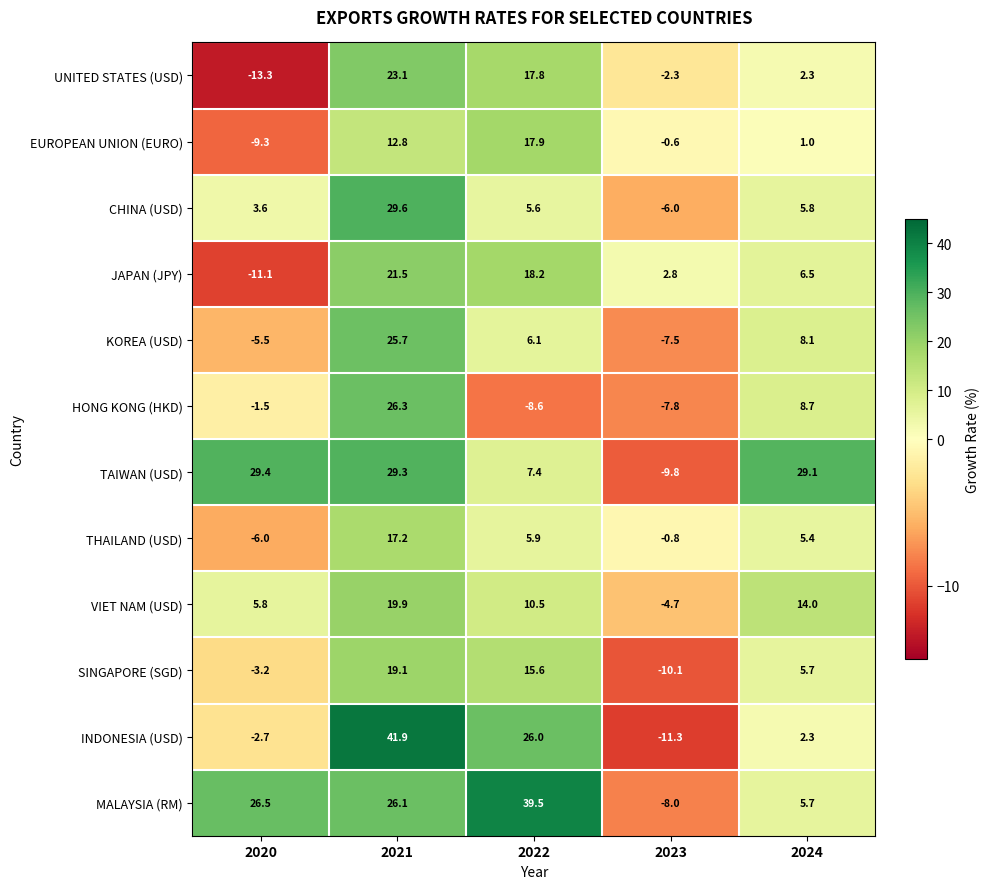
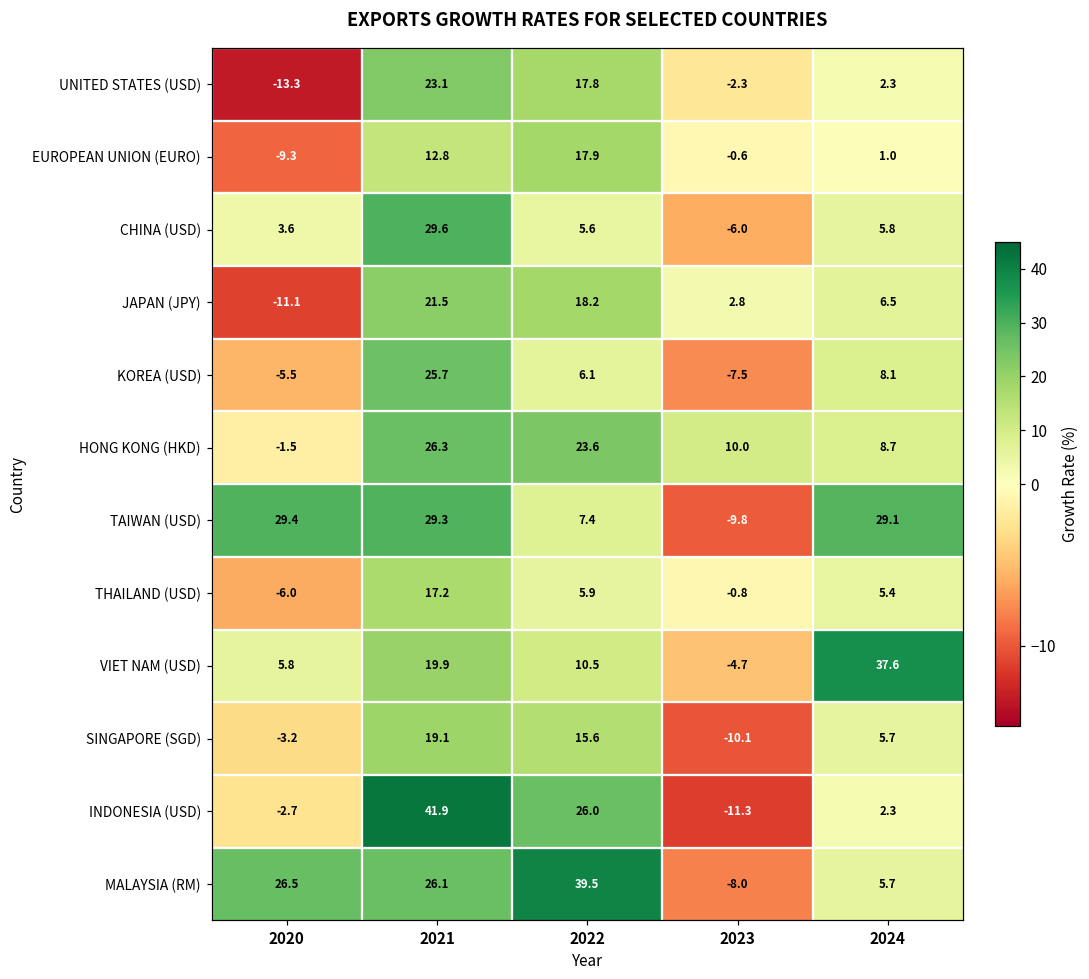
  {
    "UNITED STATES (USD)": {
      "2020": -13.3,
      "2021": 23.1,
      "2022": 17.8,
      "2023": -2.3,
      "2024": 2.3
    },
    "EUROPEAN UNION (EURO)": {
      "2020": -9.3,
      "2021": 12.8,
      "2022": 17.9,
      "2023": -0.6,
      "2024": 1.0
    },
    "CHINA (USD)": {
      "2020": 3.6,
      "2021": 29.6,
      "2022": 5.6,
      "2023": -6.0,
      "2024": 5.8
    },
    "JAPAN (JPY)": {
      "2020": -11.1,
      "2021": 21.5,
      "2022": 18.2,
      "2023": 2.8,
      "2024": 6.5
    },
    "KOREA (USD)": {
      "2020": -5.5,
      "2021": 25.7,
      "2022": 6.1,
      "2023": -7.5,
      "2024": 8.1
    },
    "HONG KONG (HKD)": {
      "2020": -1.5,
      "2021": 26.3,
-     "2022": -8.6,
-     "2023": -7.8,
+     "2022": 23.6,
+     "2023": 10.0,
      "2024": 8.7
    },
    "TAIWAN (USD)": {
      "2020": 29.4,
      "2021": 29.3,
      "2022": 7.4,
      "2023": -9.8,
      "2024": 29.1
    },
    "THAILAND (USD)": {
      "2020": -6.0,
      "2021": 17.2,
      "2022": 5.9,
      "2023": -0.8,
      "2024": 5.4
    },
    "VIET NAM (USD)": {
      "2020": 5.8,
      "2021": 19.9,
      "2022": 10.5,
      "2023": -4.7,
-     "2024": 14.0
+     "2024": 37.6
    },
    "SINGAPORE (SGD)": {
      "2020": -3.2,
      "2021": 19.1,
      "2022": 15.6,
      "2023": -10.1,
      "2024": 5.7
    },
    "INDONESIA (USD)": {
      "2020": -2.7,
      "2021": 41.9,
      "2022": 26.0,
      "2023": -11.3,
      "2024": 2.3
    },
    "MALAYSIA (RM)": {
      "2020": 26.5,
      "2021": 26.1,
      "2022": 39.5,
      "2023": -8.0,
      "2024": 5.7
    }
  }
